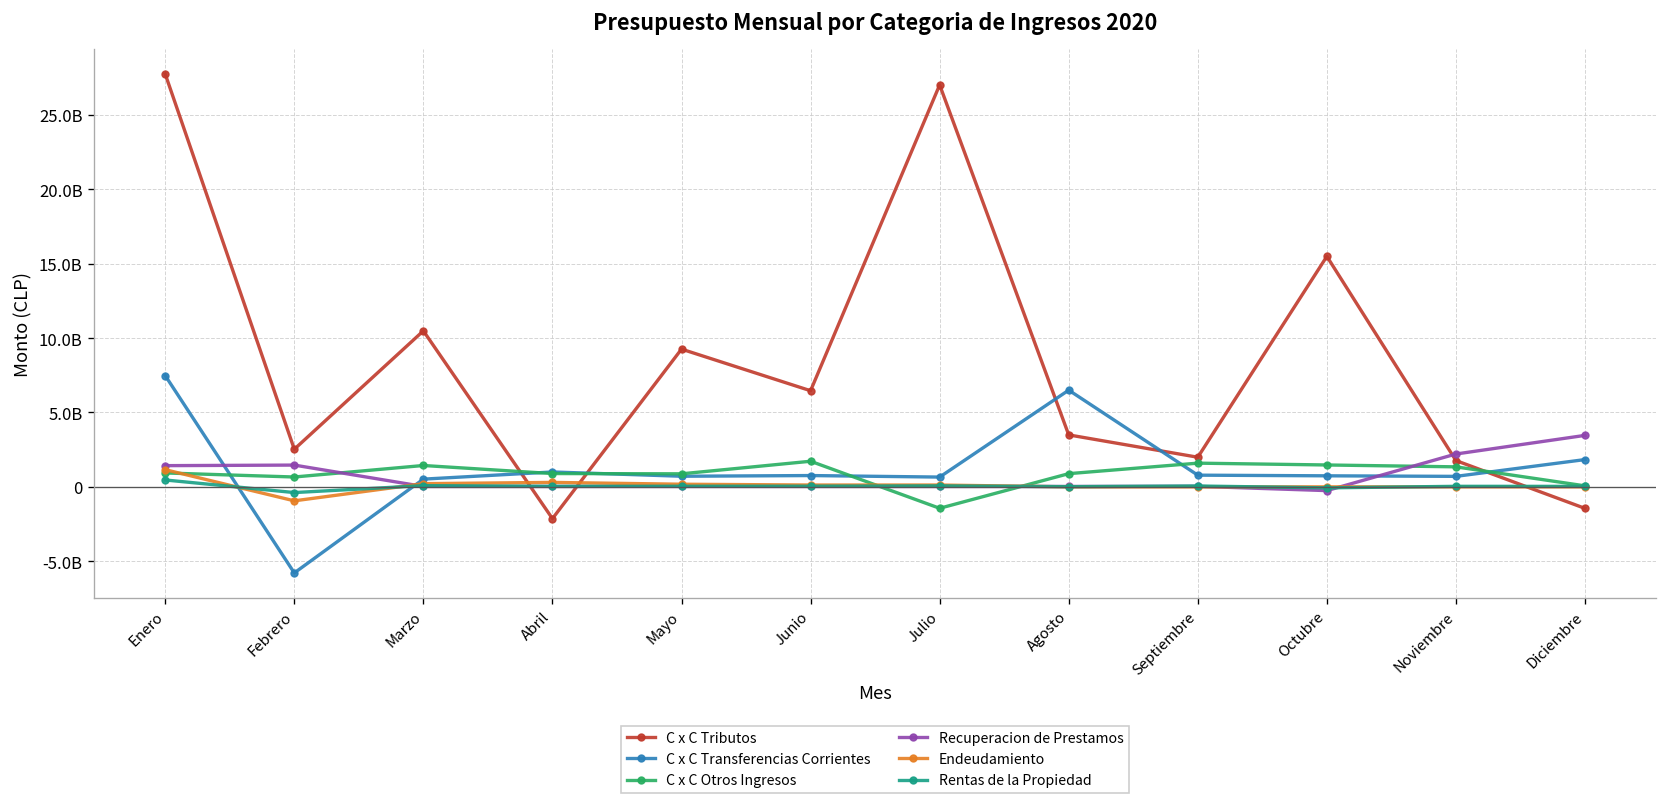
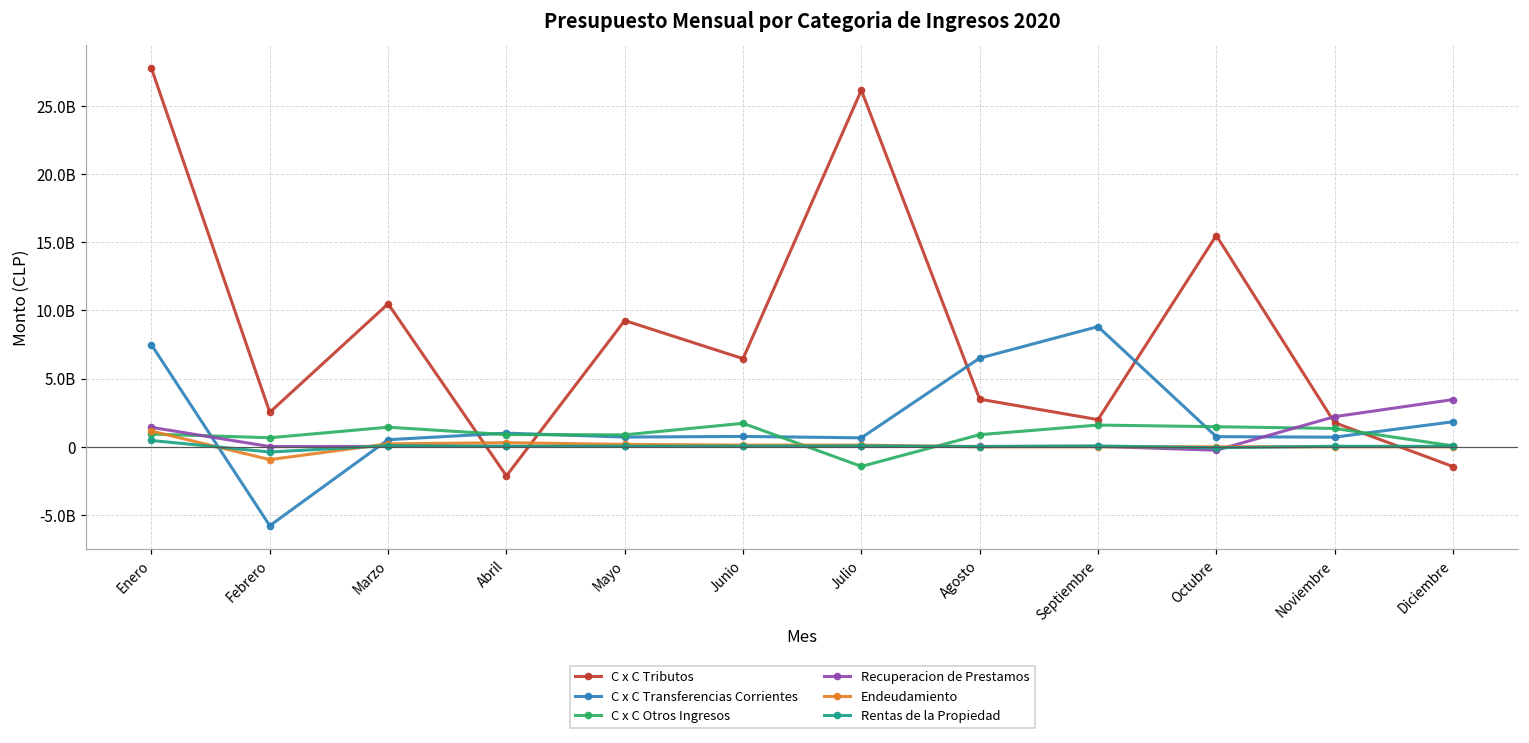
  {
    "C x C Tributos": {
      "Enero": 27800000000,
      "Febrero": 2500000000,
      "Marzo": 10500000000,
      "Abril": -2100000000,
      "Mayo": 9300000000,
      "Junio": 6500000000,
-     "Julio": 27000000000,
+     "Julio": 26200000000,
      "Agosto": 3500000000,
      "Septiembre": 2000000000,
      "Octubre": 15500000000,
      "Noviembre": 1800000000,
      "Diciembre": -1400000000
    },
    "C x C Transferencias Corrientes": {
      "Enero": 7500000000,
      "Febrero": -5800000000,
      "Marzo": 500000000,
      "Junio": 800000000,
      "Julio": 700000000,
      "Agosto": 6500000000,
-     "Septiembre": 800000000,
+     "Septiembre": 8800000000,
      "Octubre": 700000000,
      "Noviembre": 700000000,
      "Diciembre": 1800000000
    },
    "Recuperacion de Prestamos": {
      "Enero": 1400000000,
-     "Febrero": 1500000000,
+     "Febrero": 0,
      "Noviembre": 2200000000,
      "Diciembre": 3500000000
    },
    "Endeudamiento": {
      "Enero": 1200000000,
      "Febrero": -900000000,
      "Abril": 300000000
    }
  }
